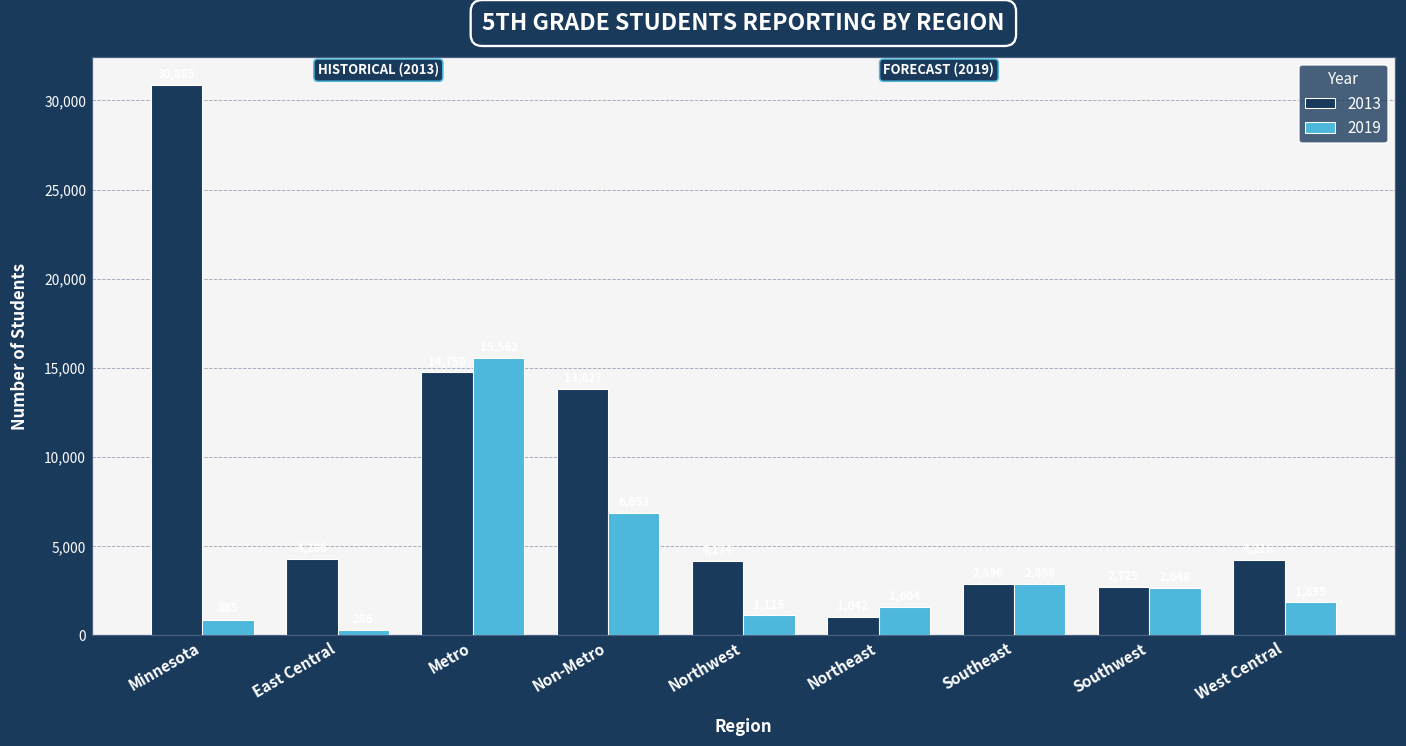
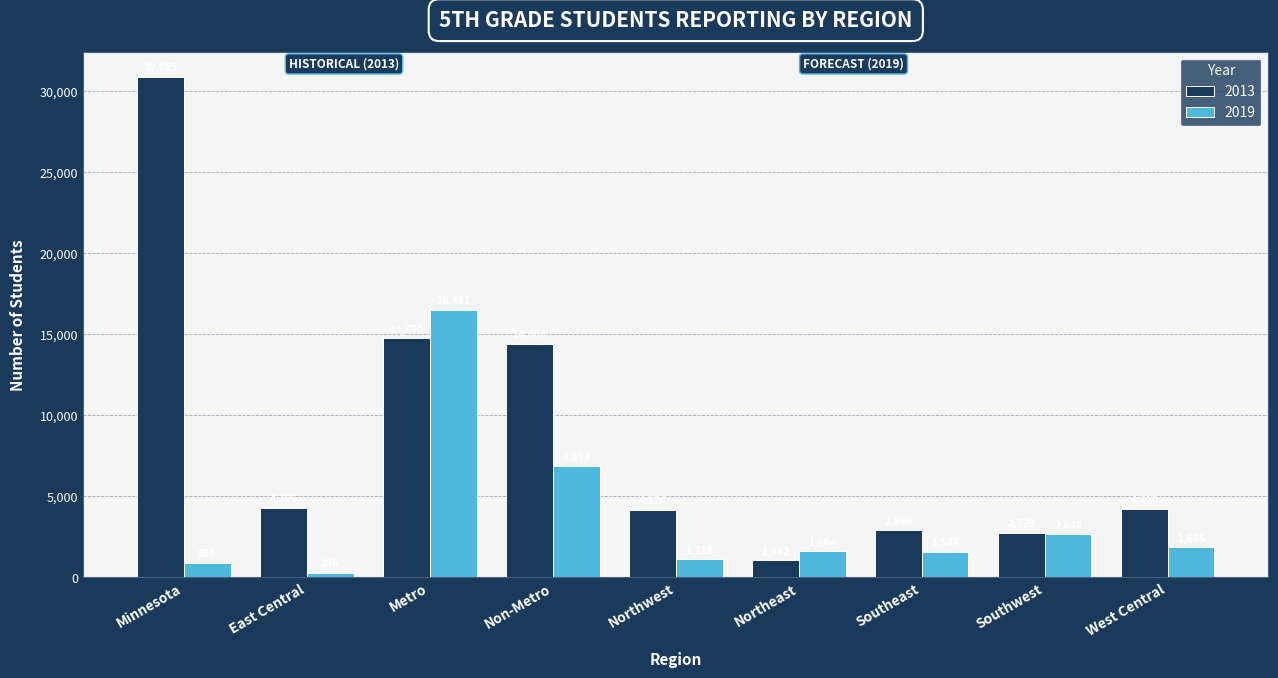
  {
    "2013": {
      "Minnesota": "30,900",
      "East Central": "4,300",
      "Metro": "14,800",
-     "Non-Metro": "13,800",
+     "Non-Metro": "14,400",
      "Northwest": "4,200",
      "Northeast": "1,000",
      "Southeast": "2,900",
      "Southwest": "2,700",
      "West Central": "4,200"
    },
    "2019": {
      "Minnesota": "900",
      "East Central": "300",
-     "Metro": "15,600",
+     "Metro": "16,500",
      "Non-Metro": "6,900",
      "Northwest": "1,100",
      "Northeast": "1,600",
-     "Southeast": "2,900",
+     "Southeast": "1,600",
      "Southwest": "2,600",
      "West Central": "1,900"
    }
  }
